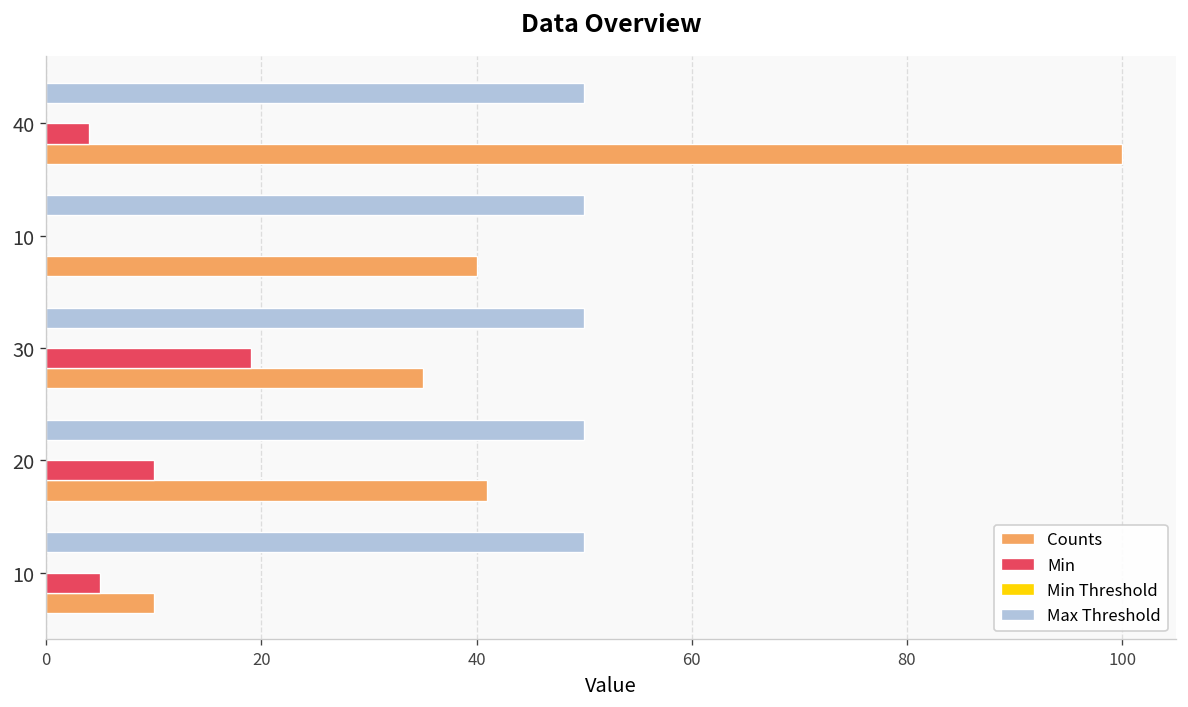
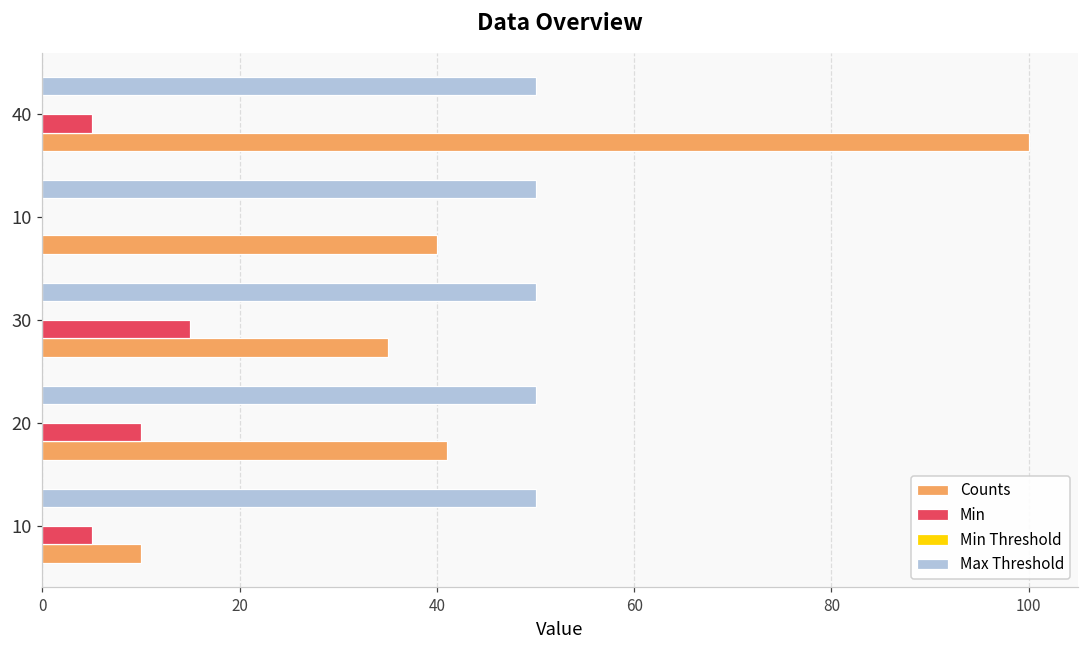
  {
    "Counts": {
      "40": 100,
      "30": 35,
      "20": 41
    },
    "Min": {
-     "40": 4,
-     "30": 19,
+     "40": 5,
+     "30": 15,
      "20": 10
    },
    "Min Threshold": {
      "40": 0,
      "30": 0,
      "20": 0
    },
    "Max Threshold": {
      "40": 50,
      "30": 50,
      "20": 50
    }
  }
